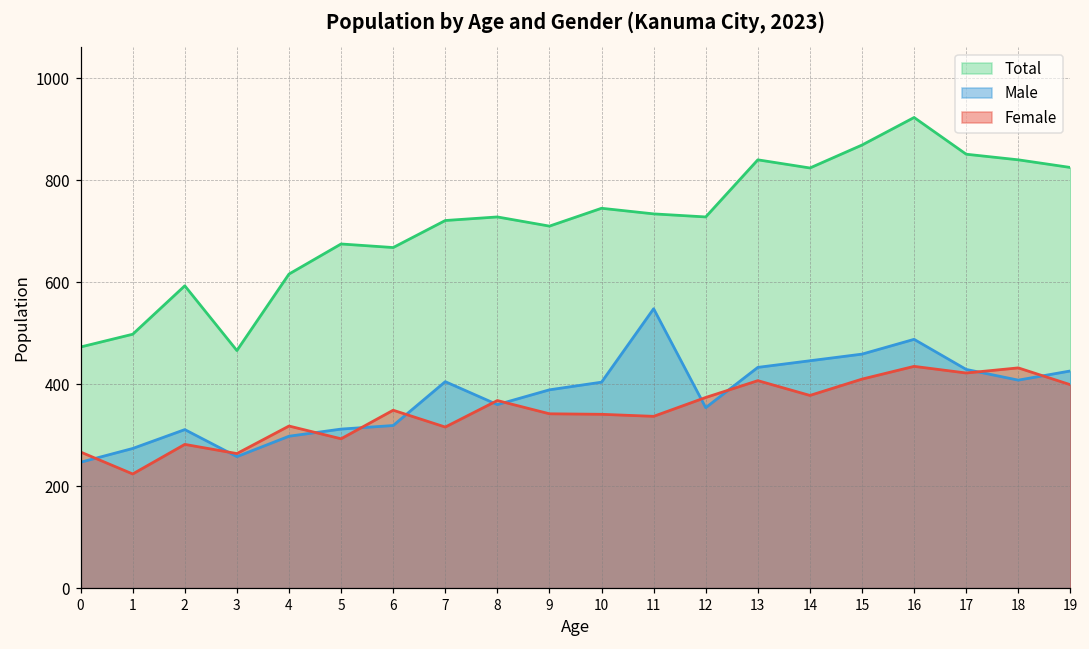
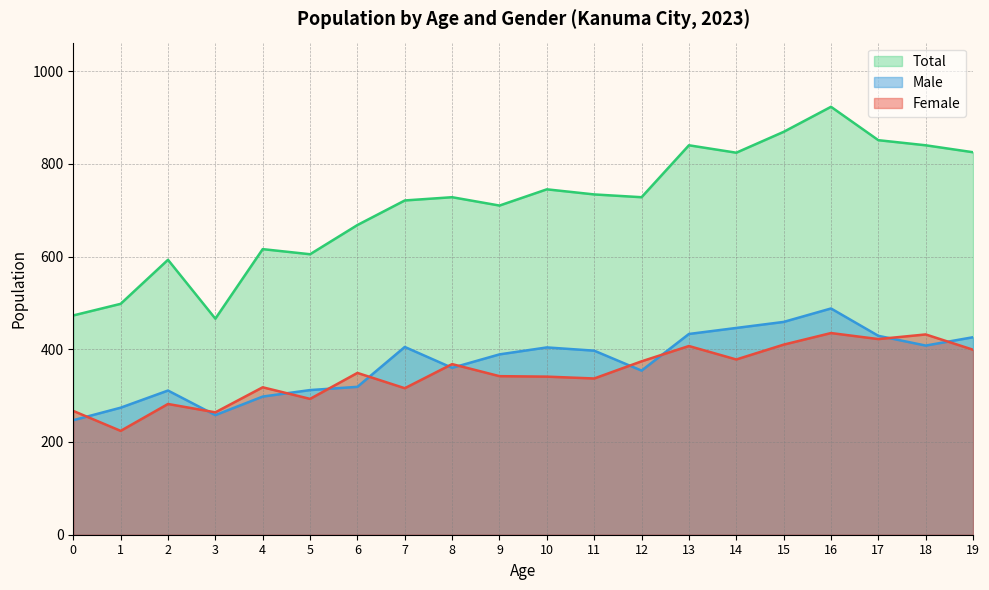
  {
    "Total": {
      "0": 470,
      "1": 500,
      "2": 590,
      "3": 470,
      "4": 620,
-     "5": 680,
+     "5": 610,
      "6": 670,
      "7": 720,
      "8": 730,
      "9": 710,
      "10": 750,
      "11": 730,
      "12": 730,
      "13": 840,
      "14": 820,
      "15": 870,
      "16": 920,
      "17": 850,
      "18": 840,
      "19": 830
    },
    "Male": {
      "0": 250,
      "1": 270,
      "2": 310,
      "3": 260,
      "4": 300,
      "5": 310,
      "6": 320,
      "7": 410,
      "8": 360,
      "9": 390,
      "10": 400,
-     "11": 550,
+     "11": 400,
      "12": 350,
      "13": 430,
      "14": 450,
      "15": 460,
      "16": 490,
      "17": 430,
      "18": 410,
      "19": 430
    },
    "Female": {
      "0": 270,
      "1": 220,
      "2": 280,
      "3": 260,
      "4": 320,
      "5": 290,
      "6": 350,
      "7": 320,
      "8": 370,
      "9": 340,
      "10": 340,
      "11": 340,
      "12": 370,
      "13": 410,
      "14": 380,
      "15": 410,
      "16": 440,
      "17": 420,
      "18": 430,
      "19": 400
    }
  }
